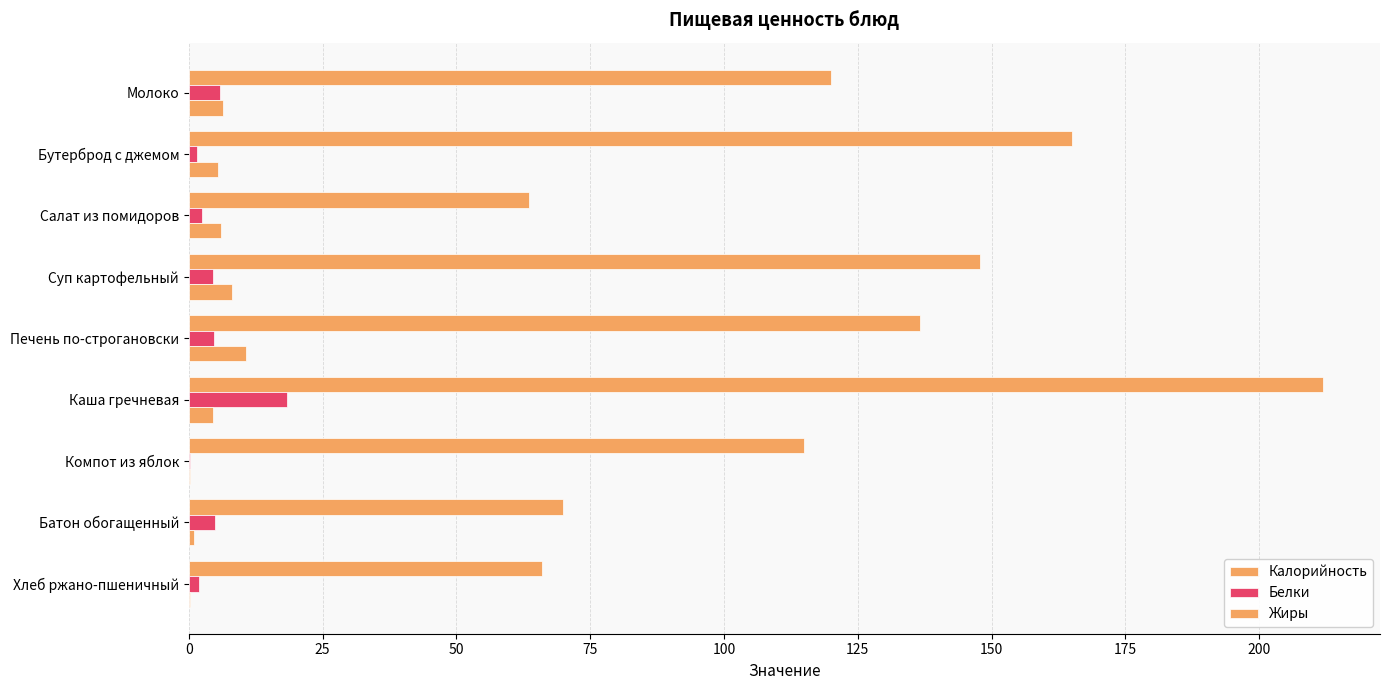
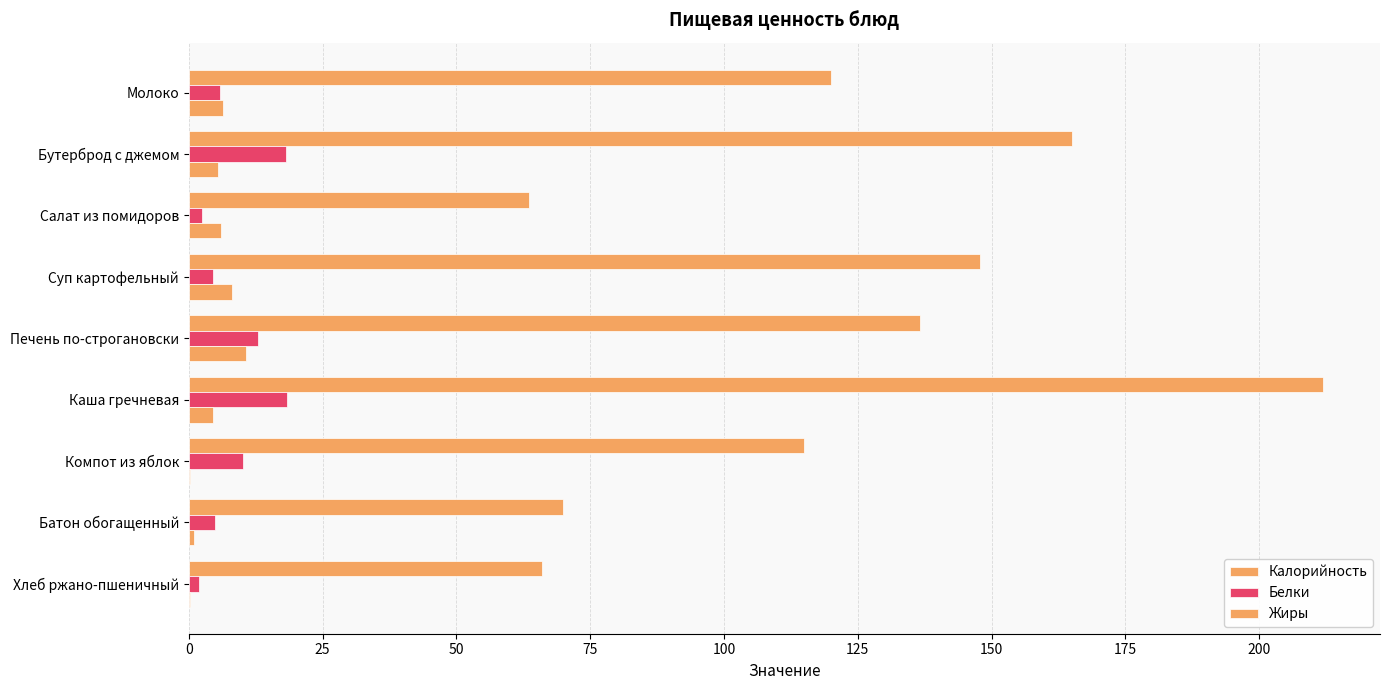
  {
    "Белки": {
      "Молоко": 6,
-     "Бутерброд с джемом": 2,
+     "Бутерброд с джемом": 18,
      "Салат из помидоров": 2,
      "Суп картофельный": 5,
-     "Печень по-строгановски": 5,
+     "Печень по-строгановски": 13,
      "Каша гречневая": 18,
-     "Компот из яблок": 0,
+     "Компот из яблок": 10,
      "Батон обогащенный": 5,
      "Хлеб ржано-пшеничный": 2
    }
  }
